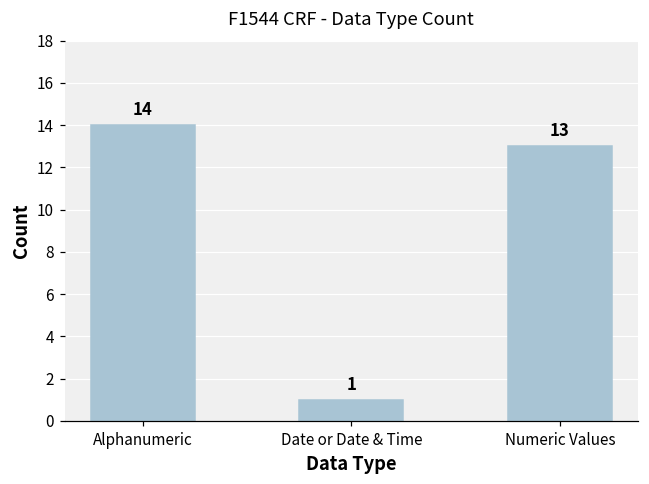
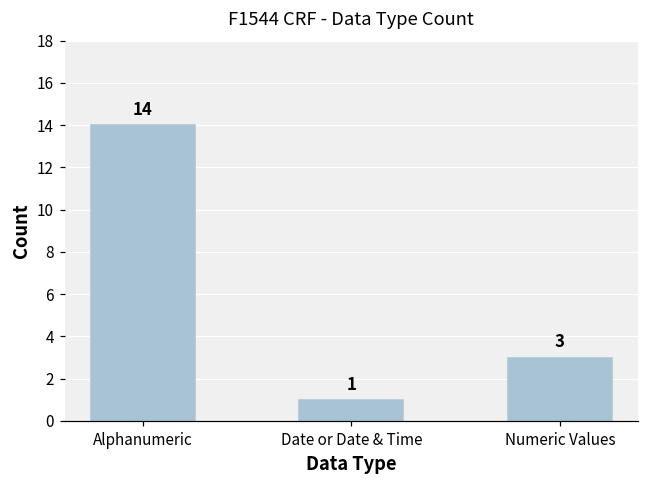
  {
    "Alphanumeric": 14,
    "Date or Date & Time": 1,
-   "Numeric Values": 13
+   "Numeric Values": 3
  }
